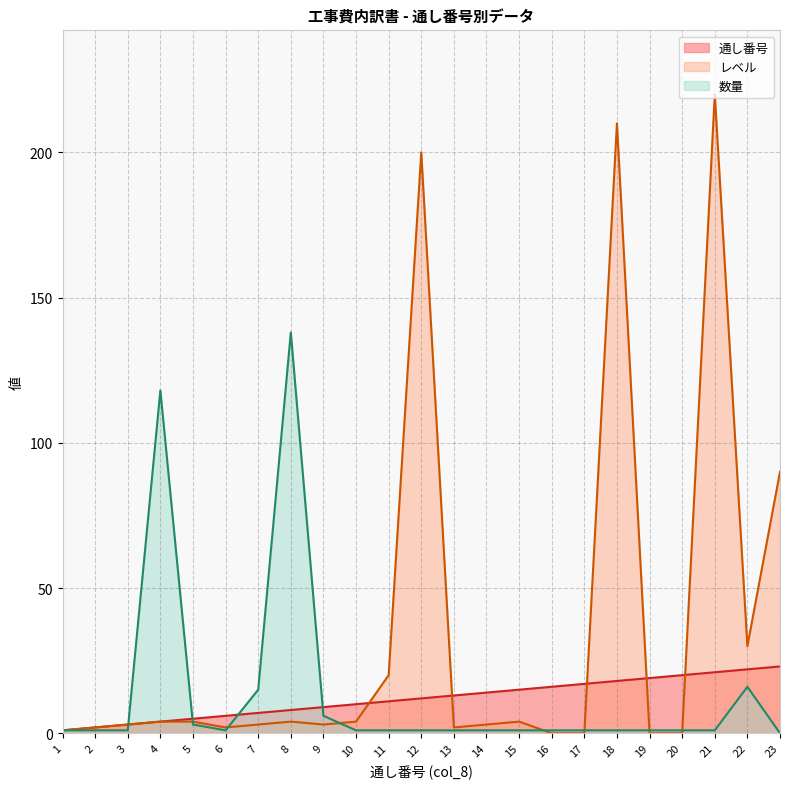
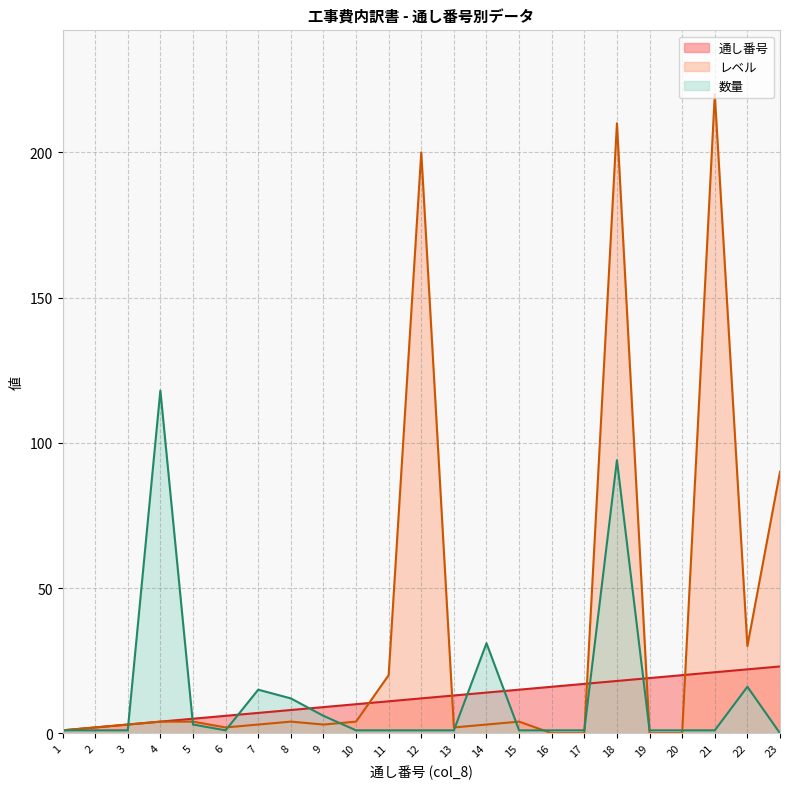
  {
    "数量": {
      "2": 1,
      "3": 1,
      "4": 118,
      "5": 3,
      "6": 1,
      "7": 15,
-     "8": 138,
+     "8": 12,
      "9": 6,
      "10": 1,
      "11": 1,
      "12": 1,
      "13": 1,
-     "14": 1,
+     "14": 31,
      "15": 1,
      "16": 1,
      "17": 1,
-     "18": 1,
+     "18": 94,
      "19": 1,
      "20": 1,
      "21": 1,
      "22": 16,
      "23": 0
    }
  }
